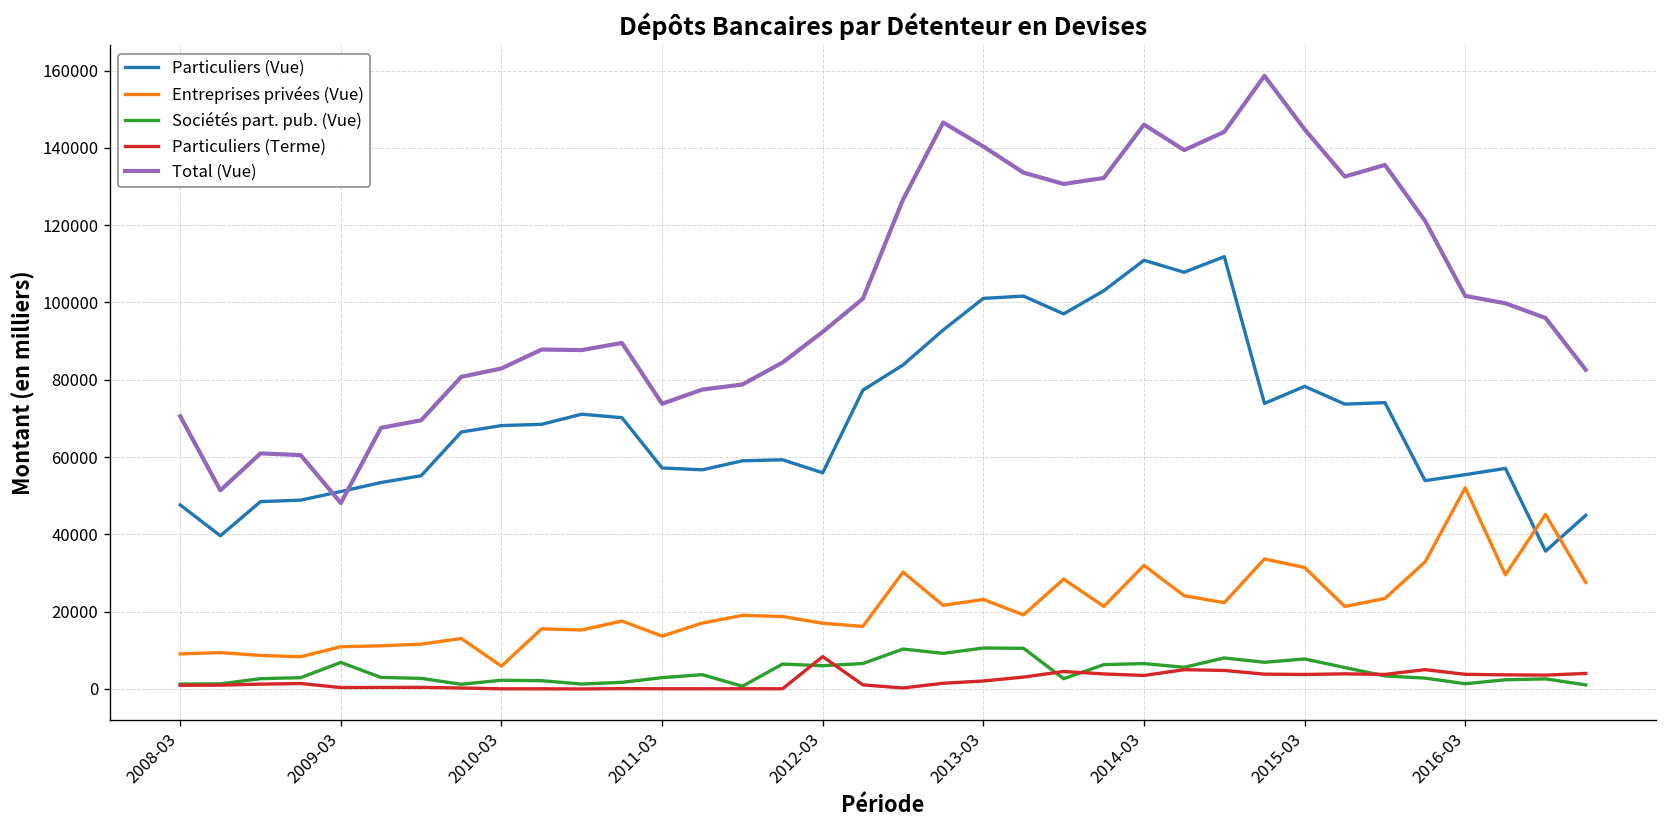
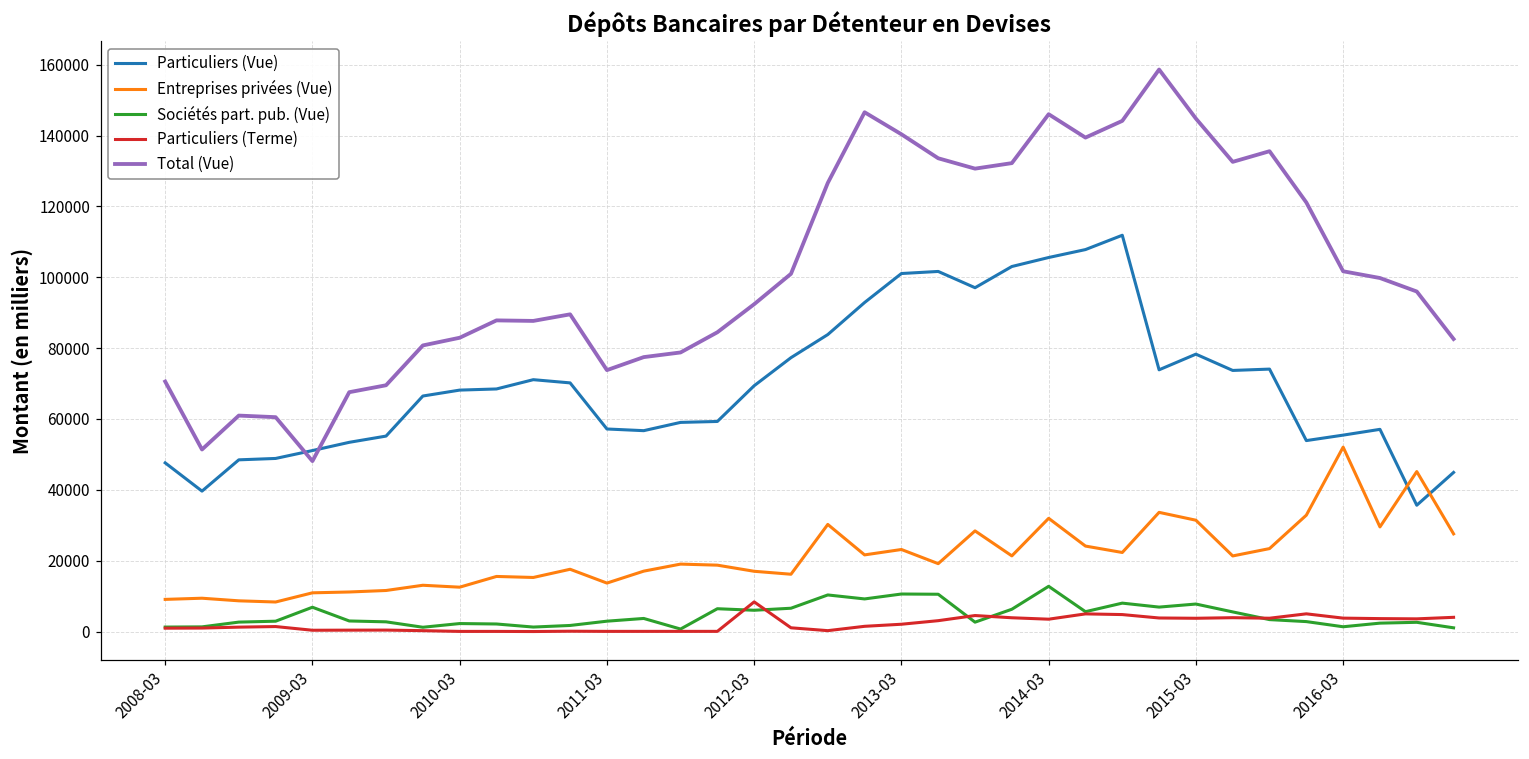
  {
    "Particuliers (Vue)": {
      "2008-03": 48000,
      "2009-03": 51000,
      "2010-03": 68000,
      "2011-03": 57000,
-     "2012-03": 56000,
+     "2012-03": 69000,
      "2013-03": 101000,
-     "2014-03": 111000,
+     "2014-03": 106000,
      "2015-03": 78000,
      "2016-03": 55000
    },
    "Entreprises privées (Vue)": {
      "2008-03": 9000,
      "2009-03": 11000,
-     "2010-03": 6000,
+     "2010-03": 13000,
      "2011-03": 14000,
      "2012-03": 17000,
      "2013-03": 23000,
      "2014-03": 32000,
      "2015-03": 31000,
      "2016-03": 52000
    },
    "Sociétés part. pub. (Vue)": {
      "2009-03": 7000,
      "2010-03": 2000,
      "2011-03": 3000,
      "2012-03": 6000,
      "2013-03": 11000,
-     "2014-03": 7000,
+     "2014-03": 13000,
      "2015-03": 8000,
      "2016-03": 1000
    },
    "Particuliers (Terme)": {
      "2009-03": 0,
      "2010-03": 0,
      "2011-03": 0,
      "2012-03": 8000,
      "2013-03": 2000,
      "2014-03": 3000,
      "2015-03": 4000,
      "2016-03": 4000
    },
    "Total (Vue)": {
      "2008-03": 71000,
      "2009-03": 48000,
      "2010-03": 83000,
      "2011-03": 74000,
      "2012-03": 92000,
      "2013-03": 140000,
      "2014-03": 146000,
      "2015-03": 145000,
      "2016-03": 102000
    }
  }
